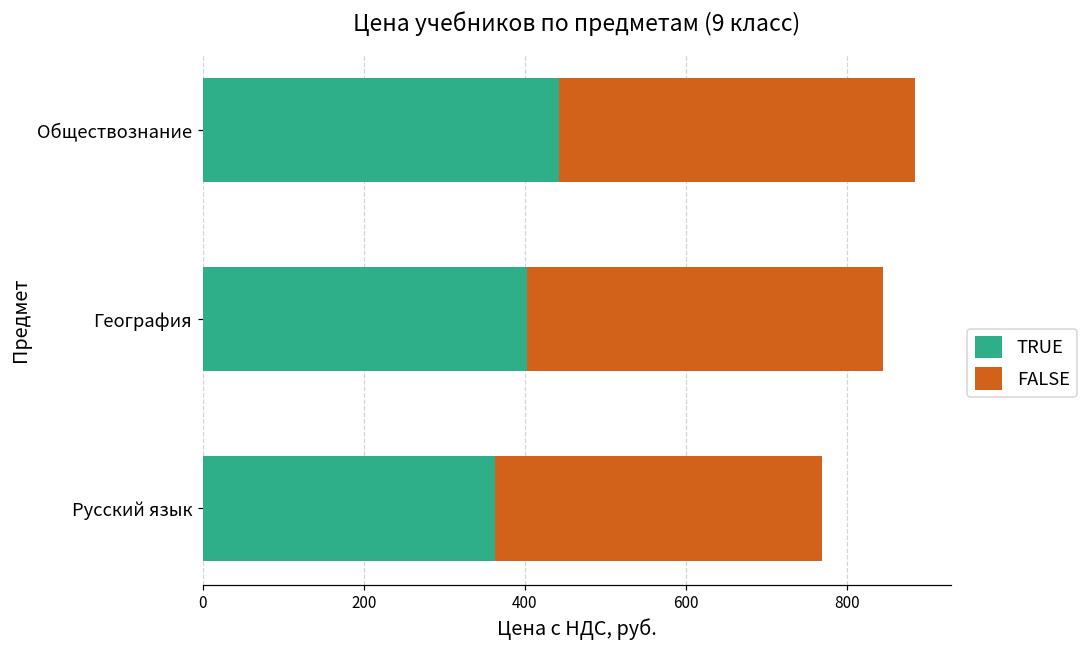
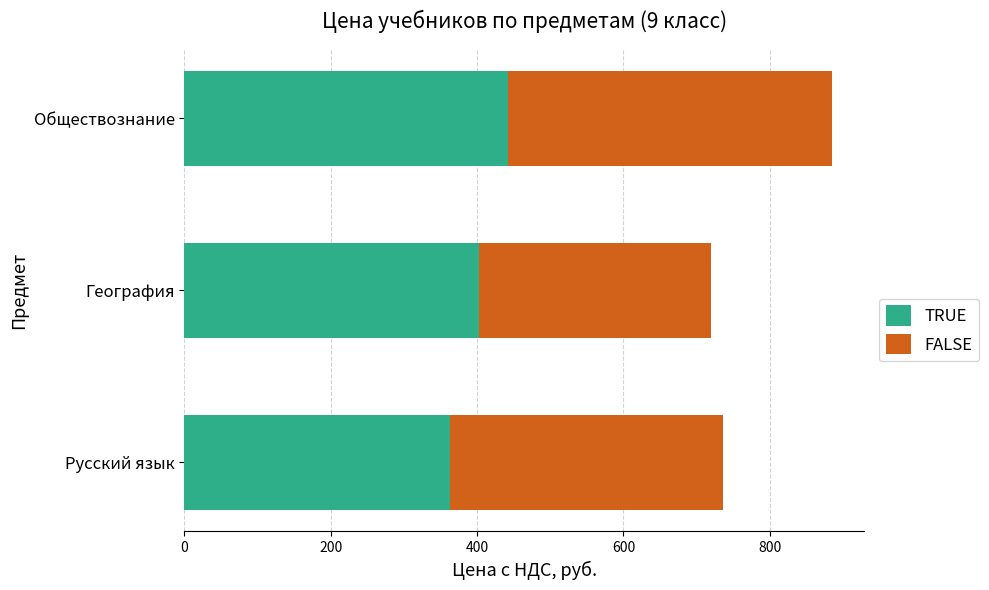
  {
    "TRUE": {
      "Обществознание": 440,
      "География": 400,
      "Русский язык": 360
    },
    "FALSE": {
      "Обществознание": 440,
-     "География": 440,
-     "Русский язык": 410
+     "География": 320,
+     "Русский язык": 370
    }
  }
